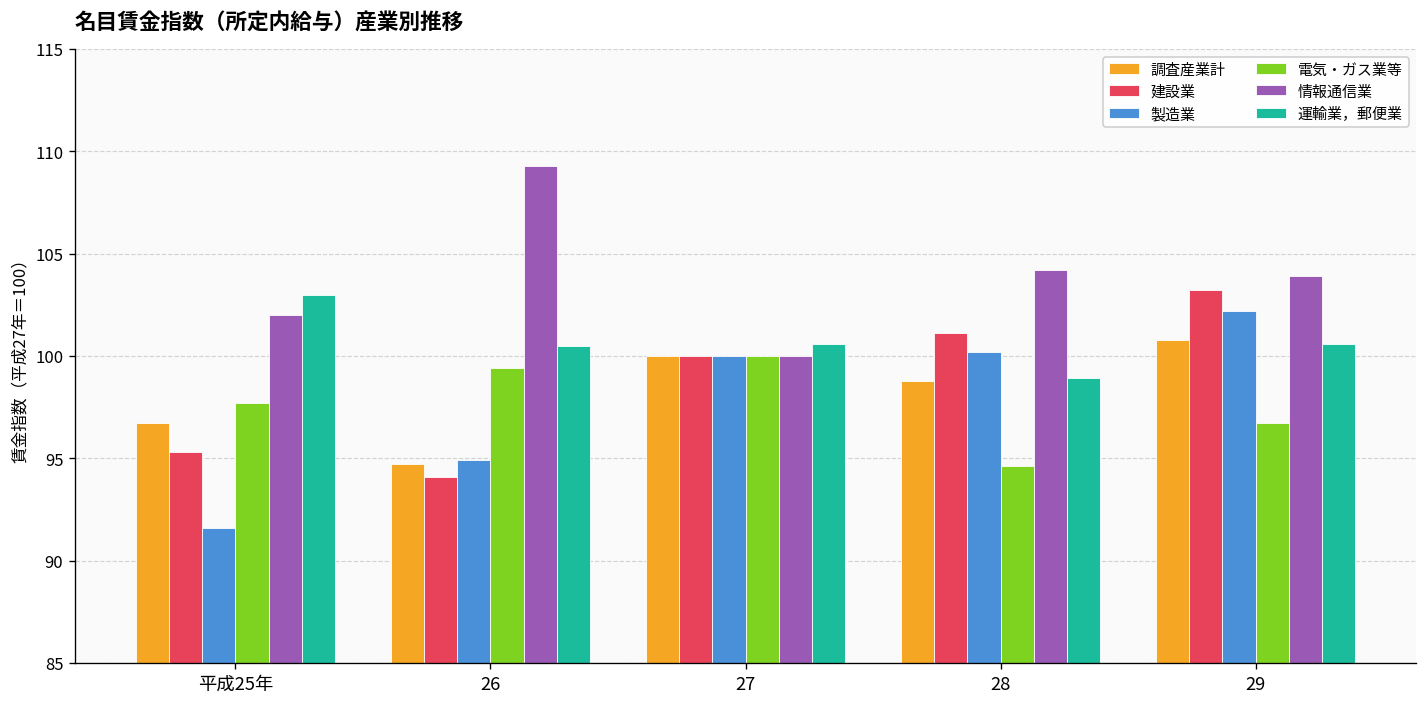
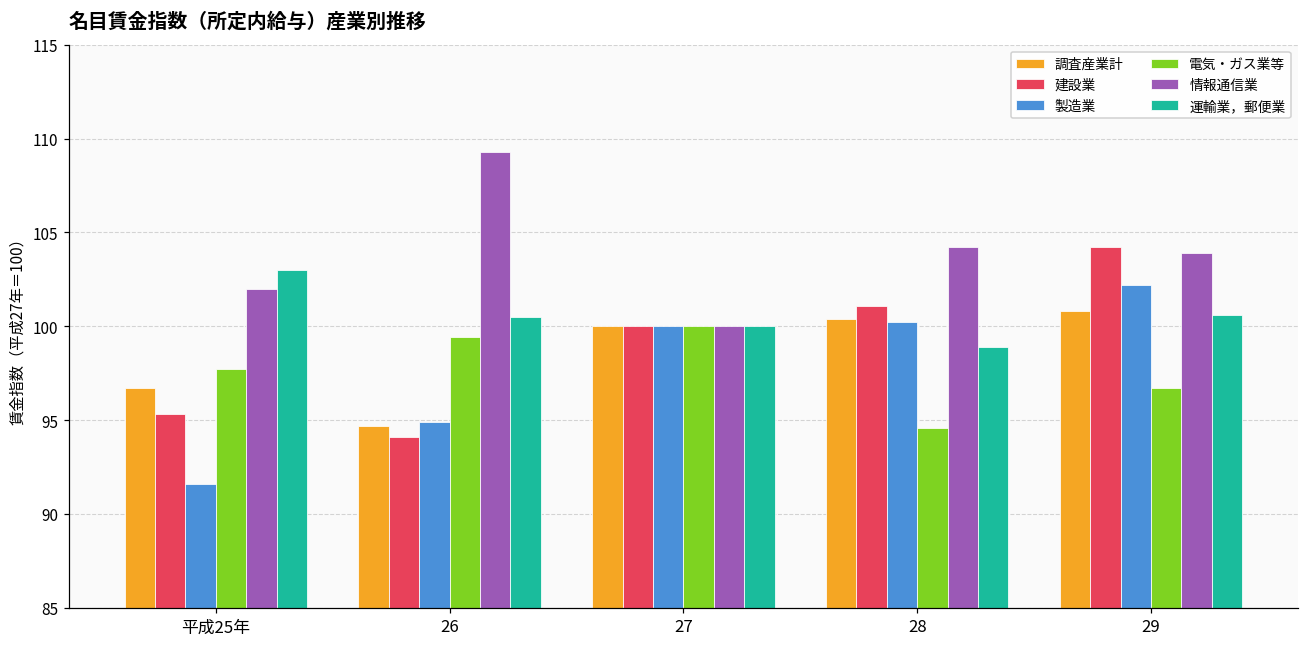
  {
    "調査産業計": {
      "平成25年": 96.7,
      "26": 94.7,
      "27": 100.0,
-     "28": 98.8,
+     "28": 100.4,
      "29": 100.8
    },
    "建設業": {
      "平成25年": 95.3,
      "26": 94.1,
      "27": 100.0,
      "28": 101.1,
-     "29": 103.2
+     "29": 104.2
    },
    "製造業": {
      "平成25年": 91.6,
      "26": 94.9,
      "27": 100.0,
      "28": 100.2,
      "29": 102.2
    },
    "電気・ガス業等": {
      "平成25年": 97.7,
      "26": 99.4,
      "27": 100.0,
      "28": 94.6,
      "29": 96.7
    },
    "情報通信業": {
      "平成25年": 102.0,
      "26": 109.3,
      "27": 100.0,
      "28": 104.2,
      "29": 103.9
    },
    "運輸業，郵便業": {
      "平成25年": 103.0,
      "26": 100.5,
-     "27": 100.6,
+     "27": 100.0,
      "28": 98.9,
      "29": 100.6
    }
  }
